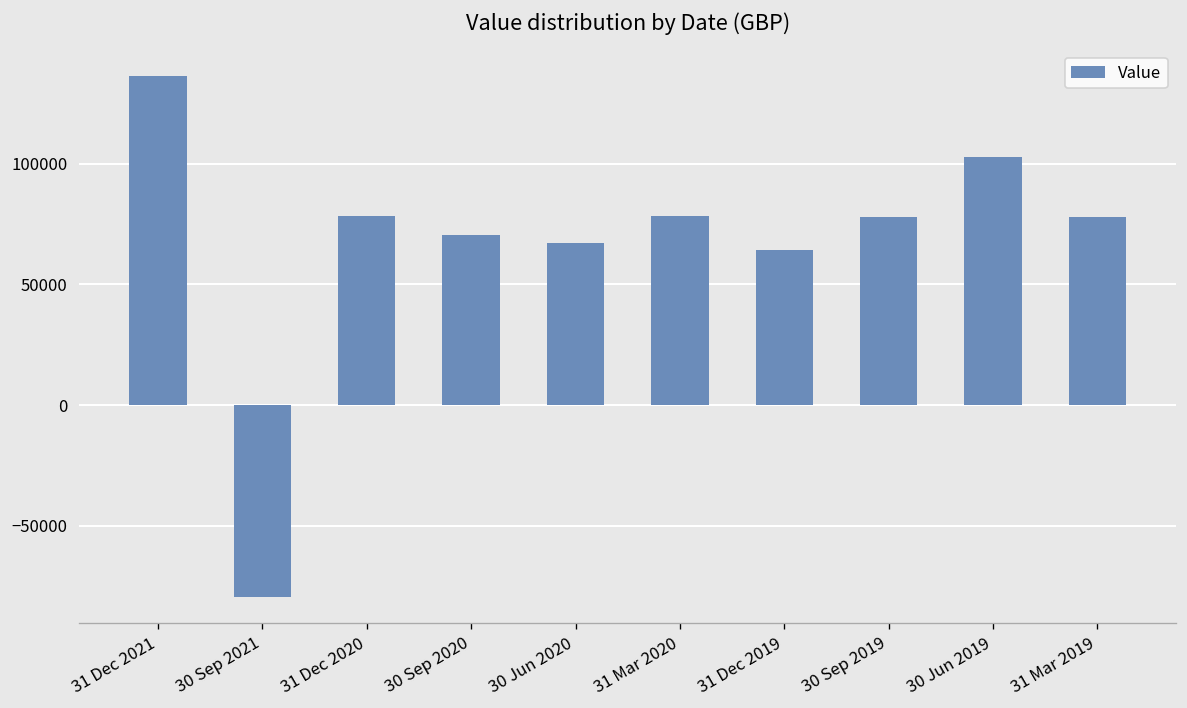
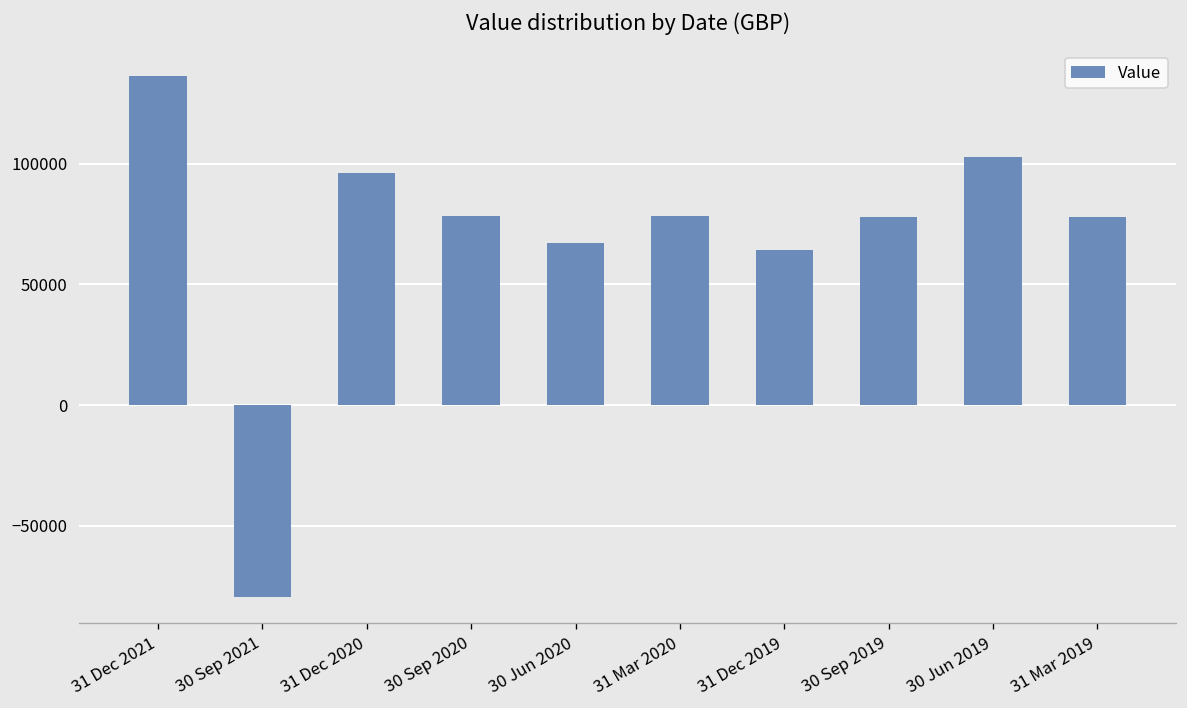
  {
    "31 Dec 2021": 136000,
    "30 Sep 2021": -80000,
-   "31 Dec 2020": 78000,
-   "30 Sep 2020": 70000,
+   "31 Dec 2020": 96000,
+   "30 Sep 2020": 78000,
    "30 Jun 2020": 67000,
    "31 Mar 2020": 78000,
    "31 Dec 2019": 64000,
    "30 Sep 2019": 78000,
    "30 Jun 2019": 103000,
    "31 Mar 2019": 78000
  }
